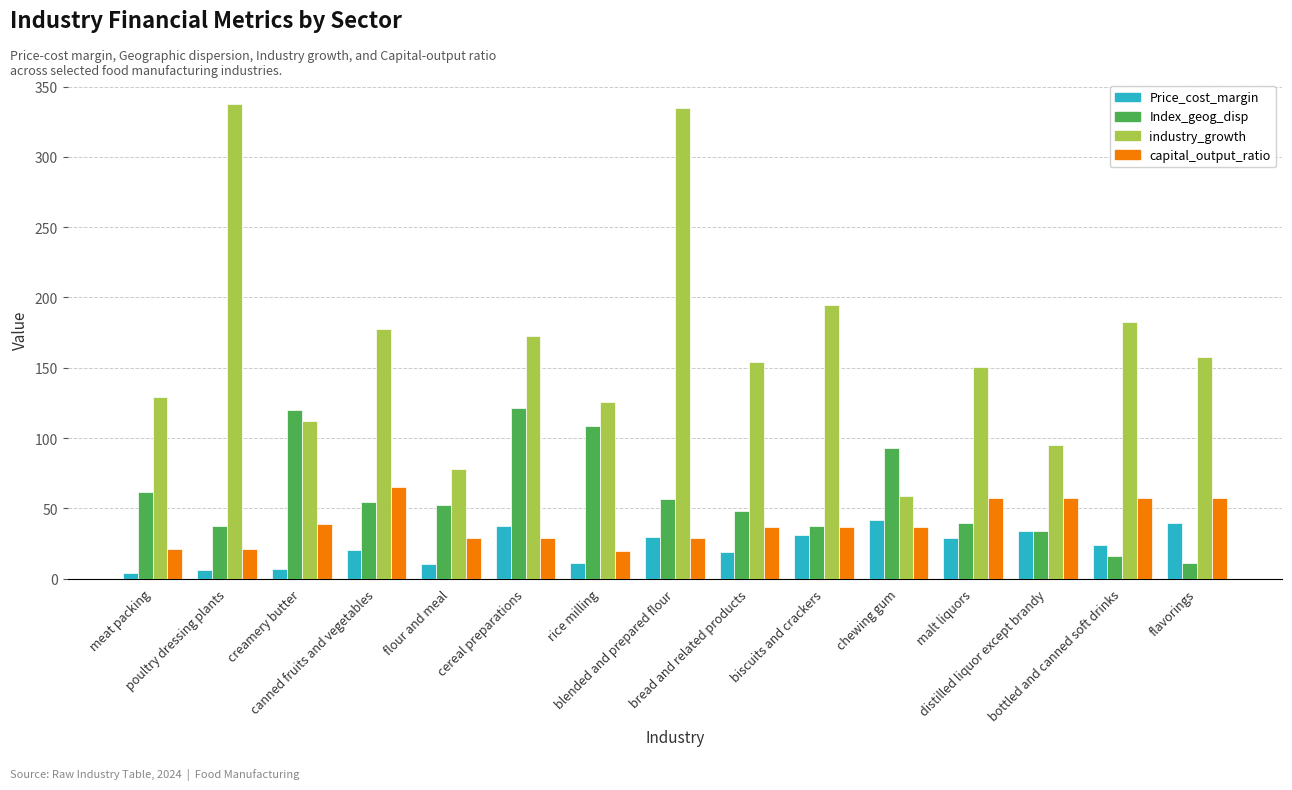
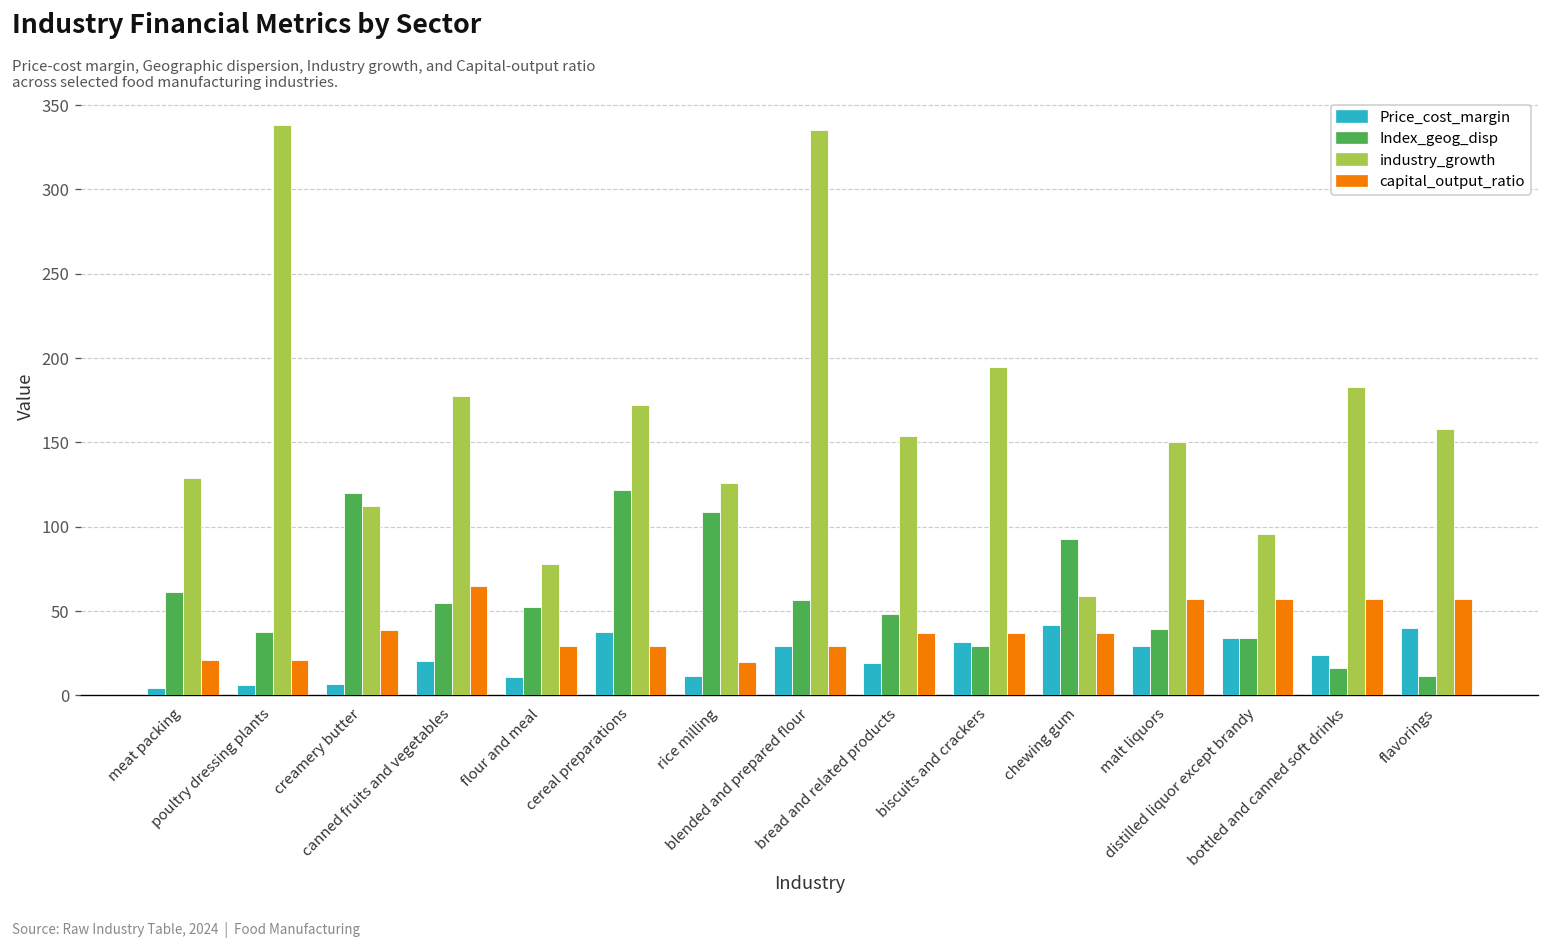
  {
    "Price_cost_margin": {
      "meat packing": 4,
      "poultry dressing plants": 6,
      "creamery butter": 7,
      "canned fruits and vegetables": 20,
      "flour and meal": 11,
      "cereal preparations": 38,
      "rice milling": 11,
      "blended and prepared flour": 29,
      "bread and related products": 19,
      "biscuits and crackers": 31,
      "chewing gum": 42,
      "malt liquors": 29,
      "distilled liquor except brandy": 34,
      "bottled and canned soft drinks": 24,
      "flavorings": 40
    },
    "Index_geog_disp": {
      "meat packing": 62,
      "poultry dressing plants": 37,
      "creamery butter": 120,
      "canned fruits and vegetables": 55,
      "flour and meal": 52,
      "cereal preparations": 122,
      "rice milling": 108,
      "blended and prepared flour": 57,
      "bread and related products": 48,
-     "biscuits and crackers": 38,
+     "biscuits and crackers": 29,
      "chewing gum": 93,
      "malt liquors": 39,
      "distilled liquor except brandy": 34,
      "bottled and canned soft drinks": 16,
      "flavorings": 11
    },
    "industry_growth": {
      "meat packing": 129,
      "poultry dressing plants": 338,
      "creamery butter": 112,
      "canned fruits and vegetables": 177,
      "flour and meal": 78,
      "cereal preparations": 172,
      "rice milling": 126,
      "blended and prepared flour": 335,
      "bread and related products": 154,
      "biscuits and crackers": 194,
      "chewing gum": 59,
      "malt liquors": 150,
      "distilled liquor except brandy": 95,
      "bottled and canned soft drinks": 183,
      "flavorings": 158
    },
    "capital_output_ratio": {
      "meat packing": 21,
      "poultry dressing plants": 21,
      "creamery butter": 39,
      "canned fruits and vegetables": 65,
      "flour and meal": 29,
      "cereal preparations": 29,
      "rice milling": 20,
      "blended and prepared flour": 29,
      "bread and related products": 37,
      "biscuits and crackers": 37,
      "chewing gum": 37,
      "malt liquors": 57,
      "distilled liquor except brandy": 57,
      "bottled and canned soft drinks": 57,
      "flavorings": 57
    }
  }
